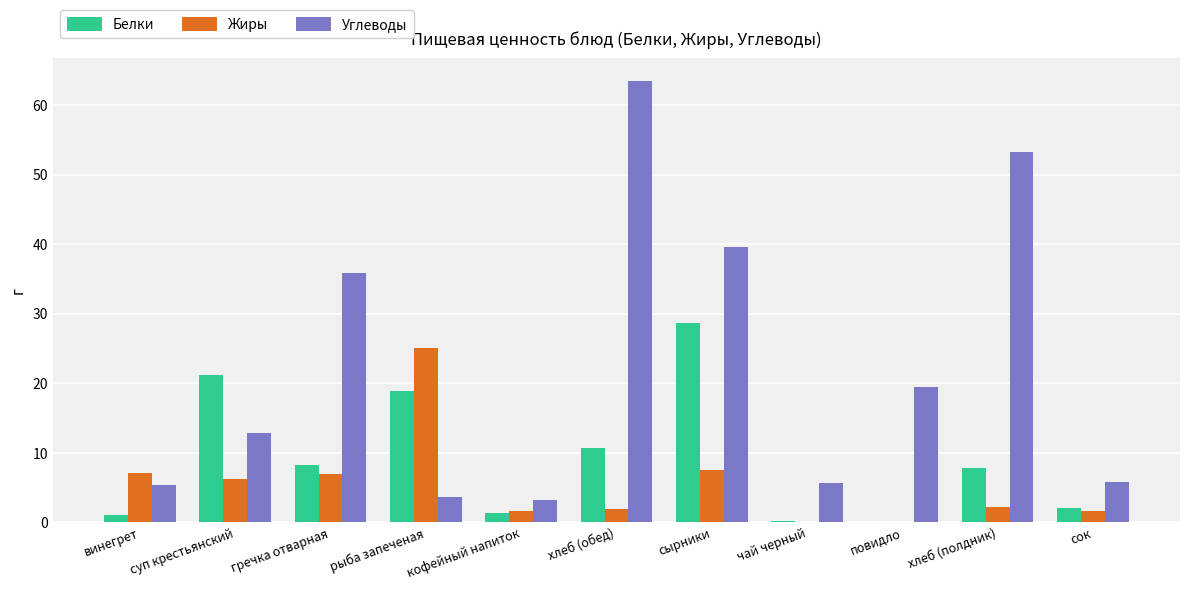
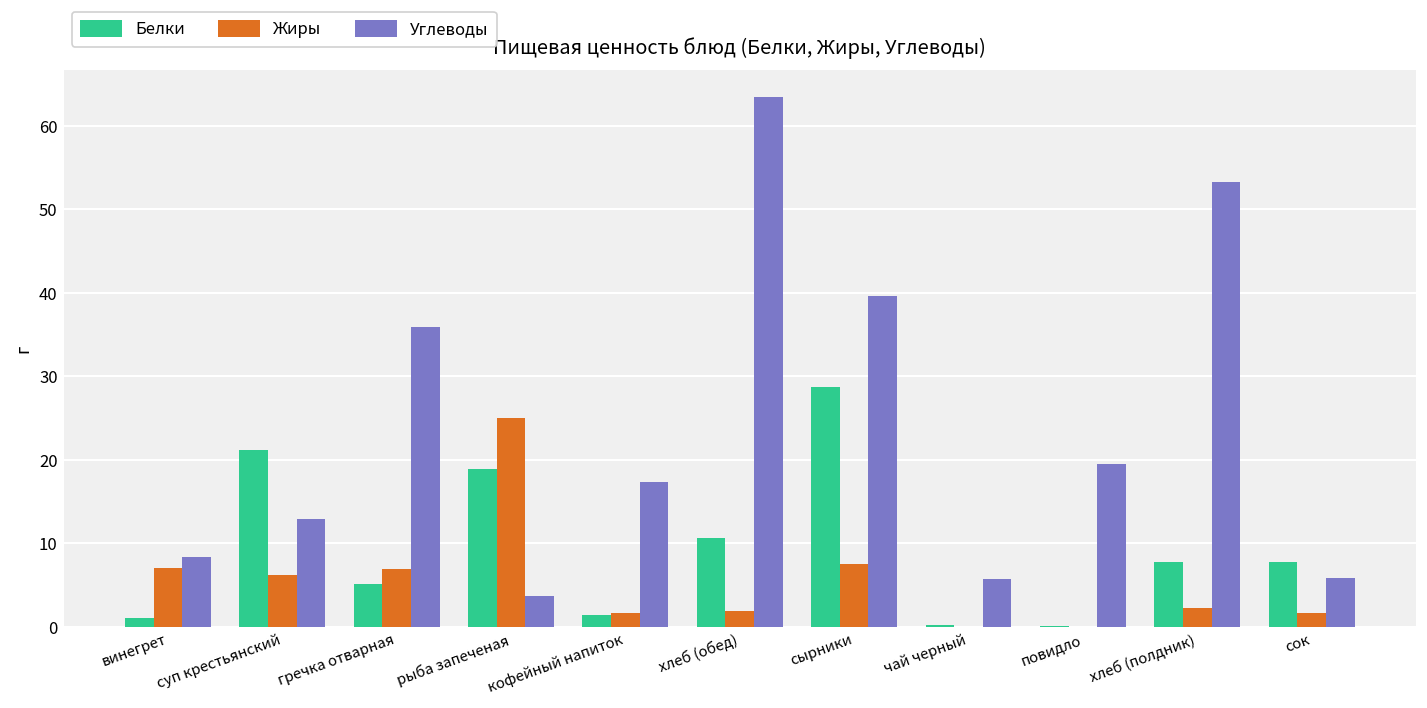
  {
    "Белки": {
      "винегрет": 1,
      "суп крестьянский": 21,
-     "гречка отварная": 8,
+     "гречка отварная": 5,
      "рыба запеченая": 19,
      "кофейный напиток": 1,
      "хлеб (обед)": 11,
      "сырники": 29,
      "хлеб (полдник)": 8,
-     "сок": 2
+     "сок": 8
    },
    "Жиры": {
      "винегрет": 7,
      "суп крестьянский": 6,
      "гречка отварная": 7,
      "рыба запеченая": 25,
      "кофейный напиток": 2,
      "хлеб (обед)": 2,
      "сырники": 7,
      "чай черный": 0,
      "повидло": 0,
      "хлеб (полдник)": 2,
      "сок": 2
    },
    "Углеводы": {
-     "винегрет": 5,
+     "винегрет": 8,
      "суп крестьянский": 13,
      "гречка отварная": 36,
      "рыба запеченая": 4,
-     "кофейный напиток": 3,
+     "кофейный напиток": 17,
      "хлеб (обед)": 64,
      "сырники": 40,
      "чай черный": 6,
      "повидло": 20,
      "хлеб (полдник)": 53,
      "сок": 6
    }
  }
